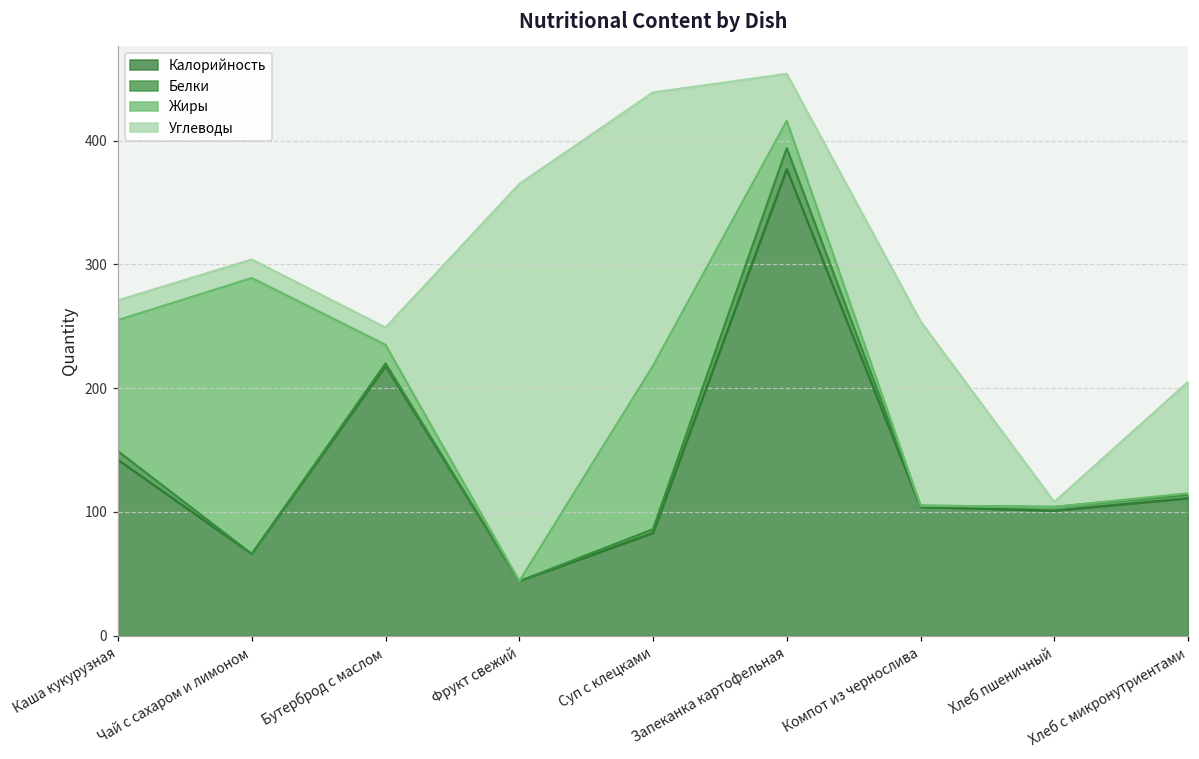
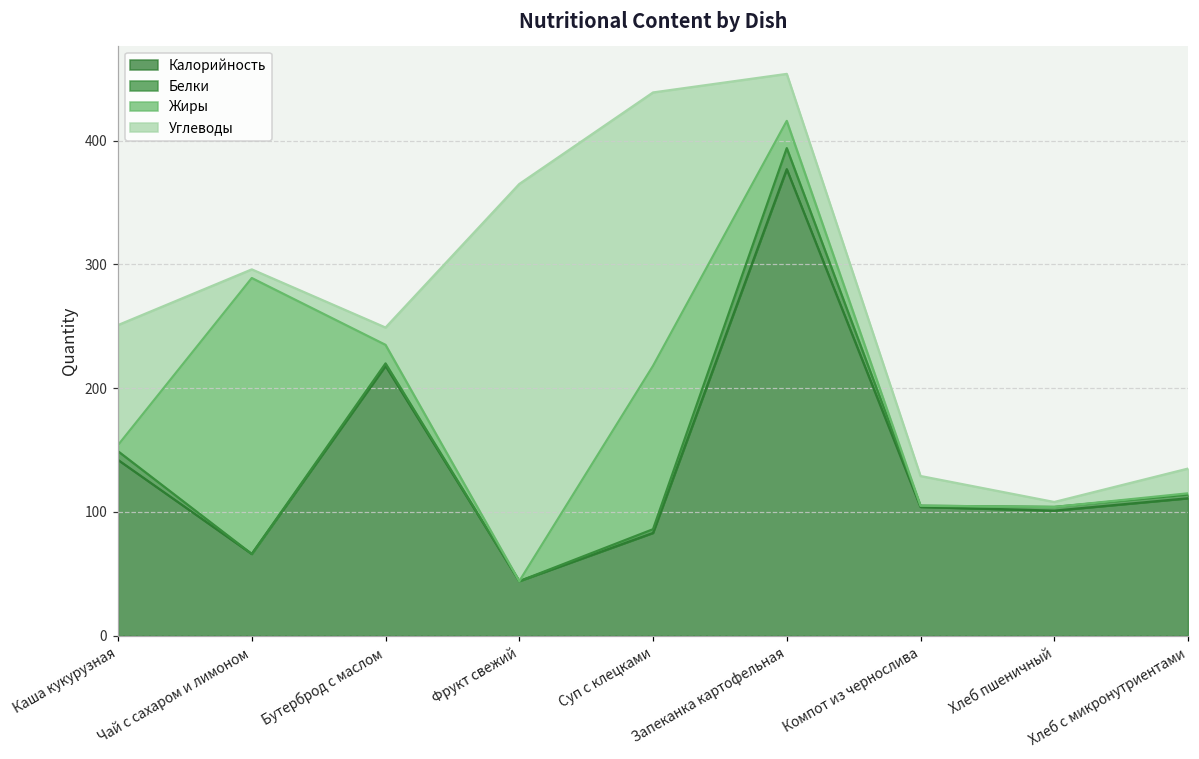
  {
    "Жиры": {
-     "Каша кукурузная": 106,
+     "Каша кукурузная": 5,
      "Чай с сахаром и лимоном": 223,
      "Бутерброд с маслом": 15,
      "Суп с клецками": 132,
      "Запеканка картофельная": 22
    },
    "Углеводы": {
-     "Каша кукурузная": 16,
-     "Чай с сахаром и лимоном": 15,
+     "Каша кукурузная": 97,
+     "Чай с сахаром и лимоном": 7,
      "Бутерброд с маслом": 14,
      "Фрукт свежий": 321,
      "Суп с клецками": 221,
      "Запеканка картофельная": 38,
-     "Компот из чернослива": 149,
+     "Компот из чернослива": 24,
      "Хлеб пшеничный": 4,
-     "Хлеб с микронутриентами": 90
+     "Хлеб с микронутриентами": 20
    }
  }
